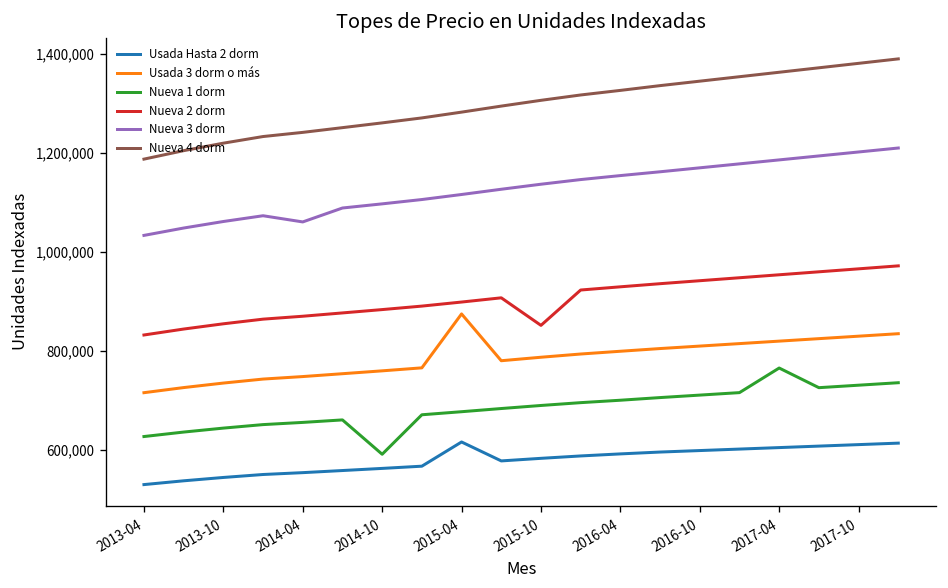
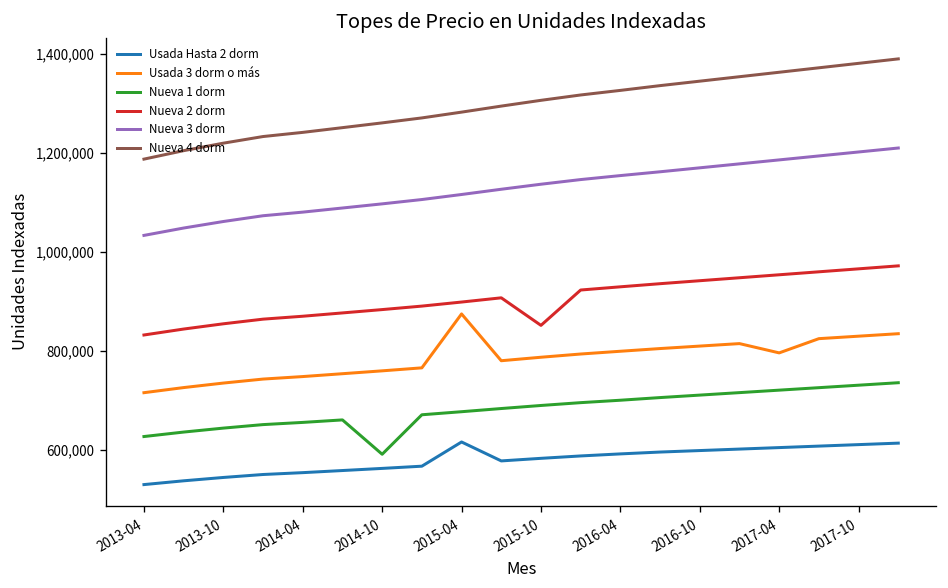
  {
    "Usada Hasta 2 dorm": {
      "2013-04": "530,000",
      "2013-10": "540,000",
      "2014-04": "550,000",
      "2014-10": "560,000",
      "2015-04": "620,000",
      "2015-10": "580,000",
      "2016-04": "590,000",
      "2016-10": "600,000",
      "2017-04": "610,000",
      "2017-10": "610,000"
    },
    "Usada 3 dorm o más": {
      "2013-04": "720,000",
      "2013-10": "740,000",
      "2014-04": "750,000",
      "2014-10": "760,000",
      "2015-04": "870,000",
      "2015-10": "790,000",
      "2016-04": "800,000",
      "2016-10": "810,000",
-     "2017-04": "820,000",
+     "2017-04": "800,000",
      "2017-10": "830,000"
    },
    "Nueva 1 dorm": {
      "2013-04": "630,000",
      "2013-10": "640,000",
      "2014-04": "660,000",
      "2014-10": "590,000",
      "2015-04": "680,000",
      "2015-10": "690,000",
      "2016-04": "700,000",
      "2016-10": "710,000",
-     "2017-04": "770,000",
+     "2017-04": "720,000",
      "2017-10": "730,000"
    },
    "Nueva 2 dorm": {
      "2013-04": "830,000",
      "2013-10": "850,000",
      "2014-04": "870,000",
      "2014-10": "880,000",
      "2015-04": "900,000",
      "2015-10": "850,000",
      "2016-04": "930,000",
      "2016-10": "940,000",
      "2017-04": "950,000",
      "2017-10": "970,000"
    },
    "Nueva 3 dorm": {
      "2013-04": "1,030,000",
      "2013-10": "1,060,000",
-     "2014-04": "1,060,000",
+     "2014-04": "1,080,000",
      "2014-10": "1,100,000",
      "2015-04": "1,120,000",
      "2015-10": "1,140,000",
      "2016-04": "1,150,000",
      "2016-10": "1,170,000",
      "2017-04": "1,190,000",
      "2017-10": "1,200,000"
    },
    "Nueva 4 dorm": {
      "2013-04": "1,190,000",
      "2013-10": "1,220,000",
      "2014-04": "1,240,000",
      "2014-10": "1,260,000",
      "2015-04": "1,280,000",
      "2015-10": "1,310,000",
      "2016-04": "1,330,000",
      "2016-10": "1,350,000",
      "2017-04": "1,360,000",
      "2017-10": "1,380,000"
    }
  }
